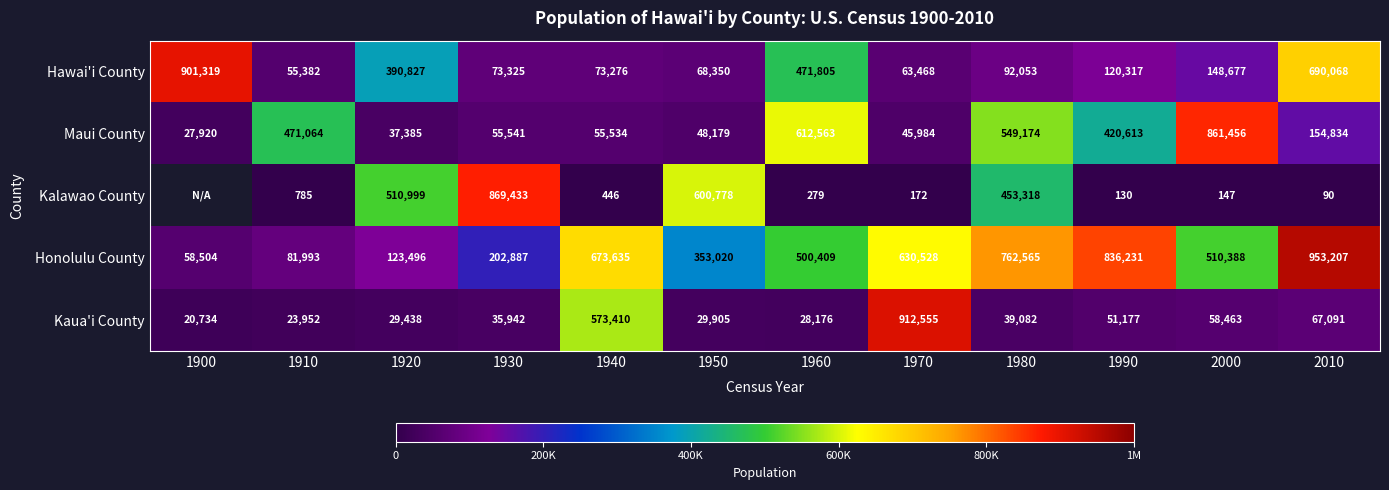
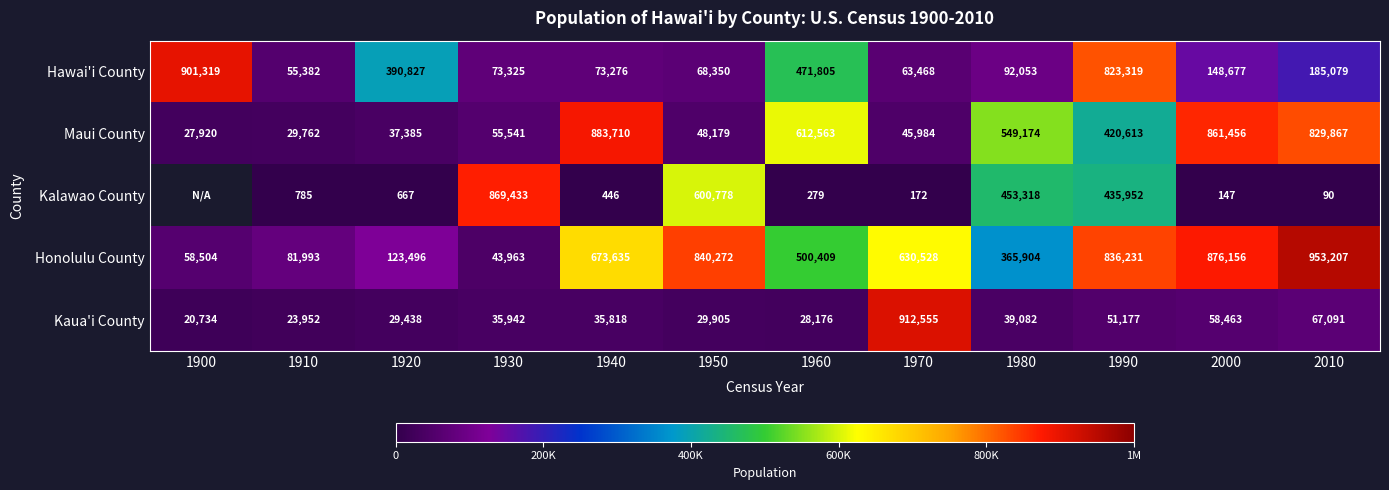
  {
    "Hawai'i County": {
      "1900": "901,319",
      "1910": "55,382",
      "1920": "390,827",
      "1930": "73,325",
      "1940": "73,276",
      "1950": "68,350",
      "1960": "471,805",
      "1970": "63,468",
      "1980": "92,053",
-     "1990": "120,317",
+     "1990": "823,319",
      "2000": "148,677",
-     "2010": "690,068"
+     "2010": "185,079"
    },
    "Maui County": {
      "1900": "27,920",
-     "1910": "471,064",
+     "1910": "29,762",
      "1920": "37,385",
      "1930": "55,541",
-     "1940": "55,534",
+     "1940": "883,710",
      "1950": "48,179",
      "1960": "612,563",
      "1970": "45,984",
      "1980": "549,174",
      "1990": "420,613",
      "2000": "861,456",
-     "2010": "154,834"
+     "2010": "829,867"
    },
    "Kalawao County": {
      "1910": "785",
-     "1920": "510,999",
+     "1920": "667",
      "1930": "869,433",
      "1940": "446",
      "1950": "600,778",
      "1960": "279",
      "1970": "172",
      "1980": "453,318",
-     "1990": "130",
+     "1990": "435,952",
      "2000": "147",
      "2010": "90"
    },
    "Honolulu County": {
      "1900": "58,504",
      "1910": "81,993",
      "1920": "123,496",
-     "1930": "202,887",
+     "1930": "43,963",
      "1940": "673,635",
-     "1950": "353,020",
+     "1950": "840,272",
      "1960": "500,409",
      "1970": "630,528",
-     "1980": "762,565",
+     "1980": "365,904",
      "1990": "836,231",
-     "2000": "510,388",
+     "2000": "876,156",
      "2010": "953,207"
    },
    "Kaua'i County": {
      "1900": "20,734",
      "1910": "23,952",
      "1920": "29,438",
      "1930": "35,942",
-     "1940": "573,410",
+     "1940": "35,818",
      "1950": "29,905",
      "1960": "28,176",
      "1970": "912,555",
      "1980": "39,082",
      "1990": "51,177",
      "2000": "58,463",
      "2010": "67,091"
    }
  }
